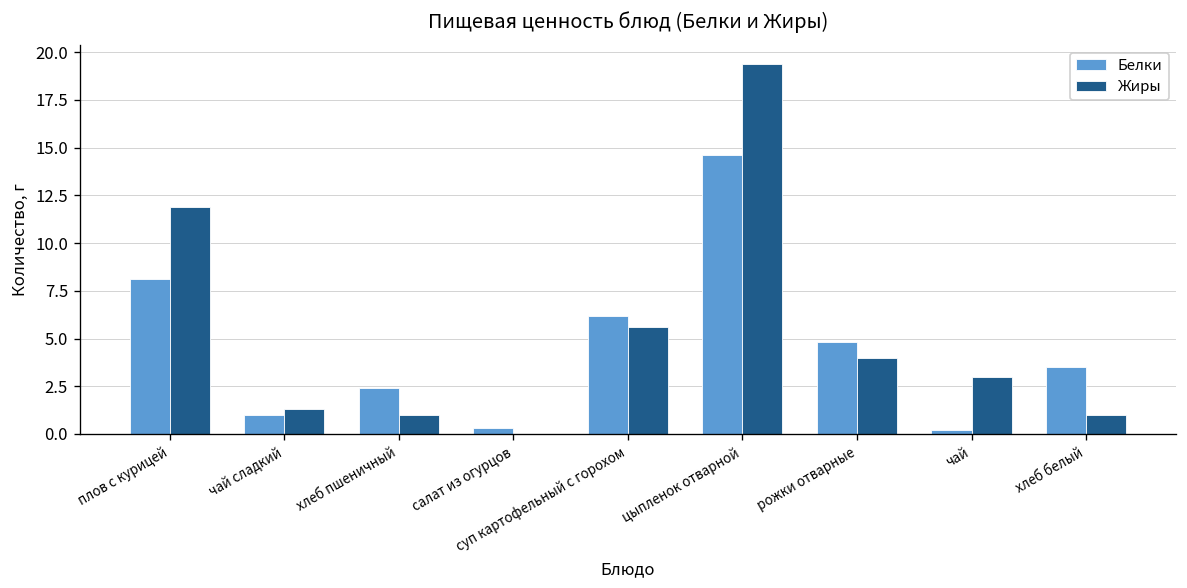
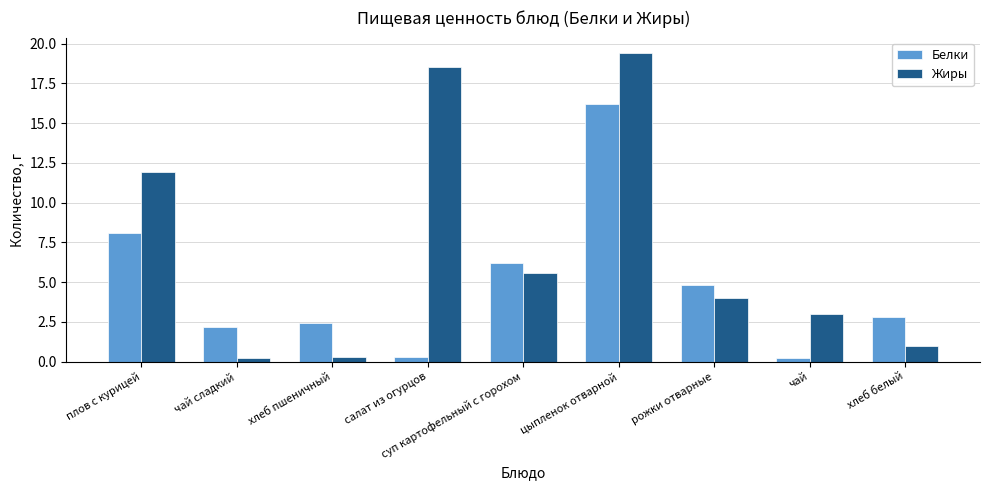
  {
    "Белки": {
      "плов с курицей": 8.1,
-     "чай сладкий": 1.0,
+     "чай сладкий": 2.2,
      "хлеб пшеничный": 2.4,
      "салат из огурцов": 0.3,
      "суп картофельный с горохом": 6.2,
-     "цыпленок отварной": 14.6,
+     "цыпленок отварной": 16.2,
      "рожки отварные": 4.8,
      "чай": 0.2,
-     "хлеб белый": 3.5
+     "хлеб белый": 2.8
    },
    "Жиры": {
      "плов с курицей": 11.9,
-     "чай сладкий": 1.3,
-     "хлеб пшеничный": 1.0,
-     "салат из огурцов": 0.0,
+     "чай сладкий": 0.2,
+     "хлеб пшеничный": 0.3,
+     "салат из огурцов": 18.5,
      "суп картофельный с горохом": 5.6,
      "цыпленок отварной": 19.4,
      "рожки отварные": 4.0,
      "чай": 3.0,
      "хлеб белый": 1.0
    }
  }
